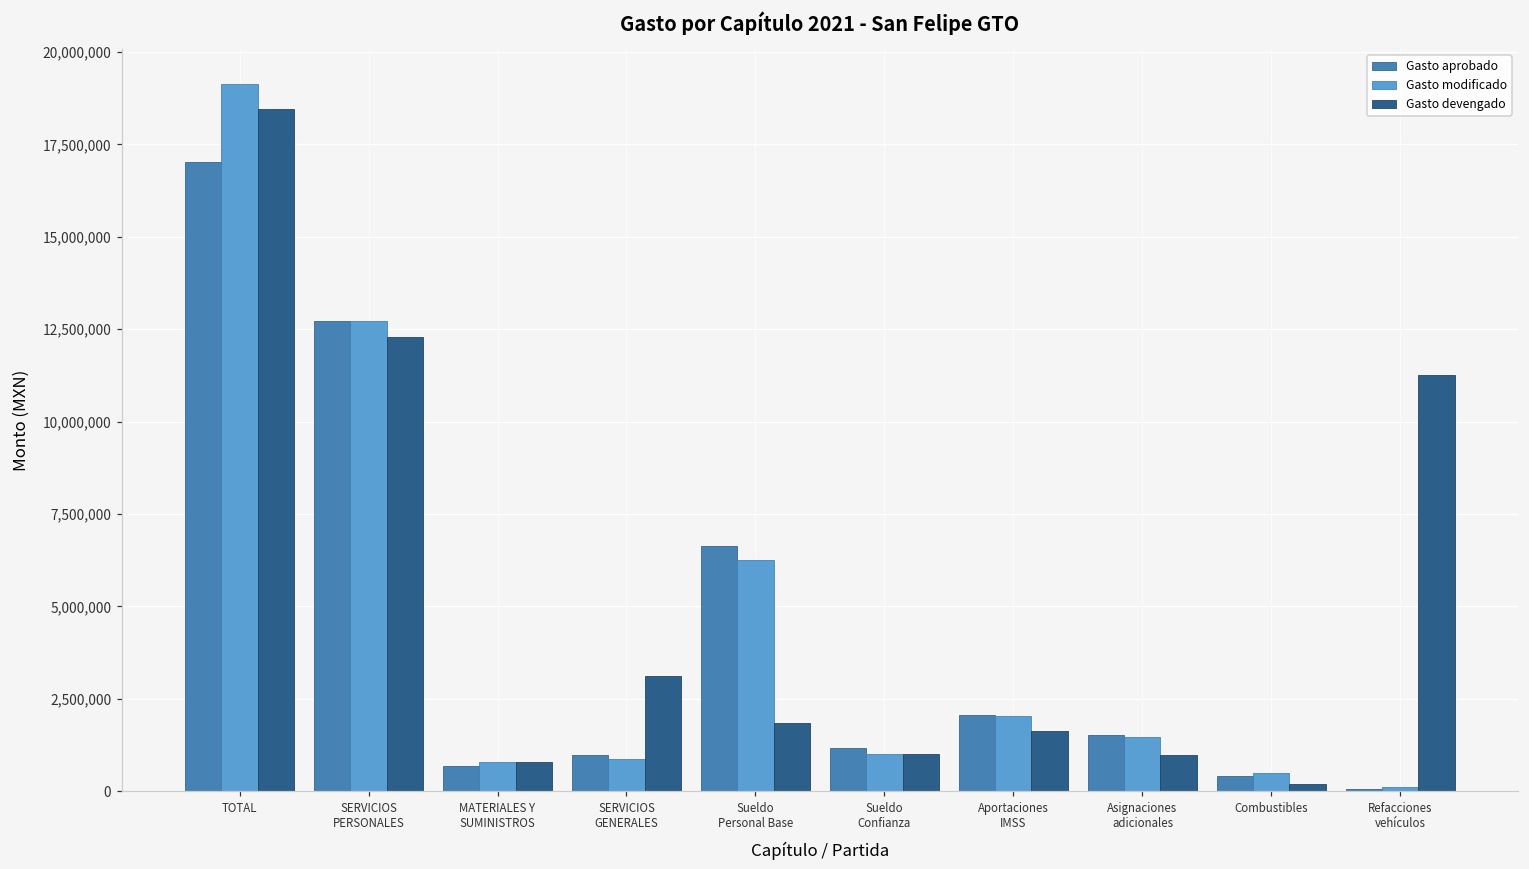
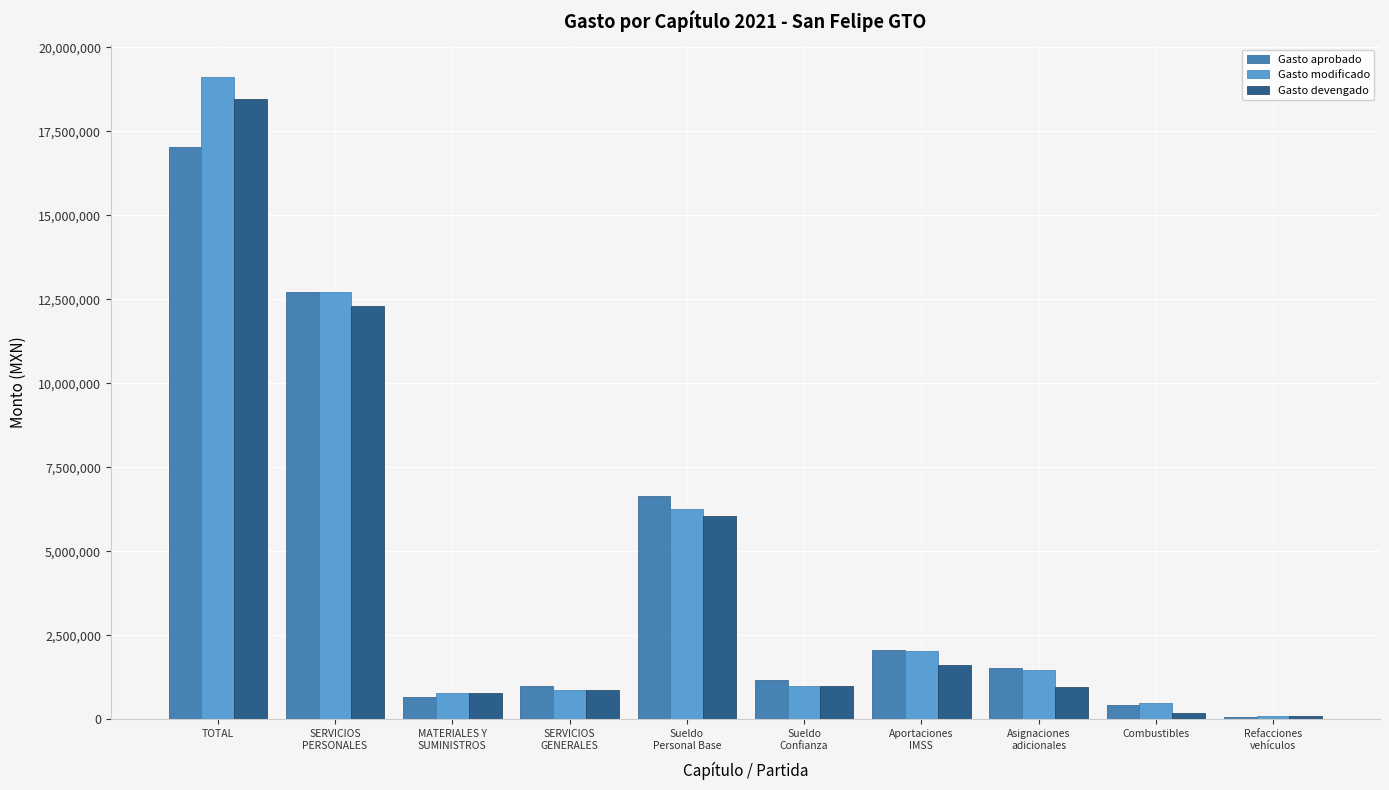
  {
    "Gasto devengado": {
      "TOTAL": "18,500,000",
      "SERVICIOS PERSONALES": "12,300,000",
      "MATERIALES Y SUMINISTROS": "800,000",
-     "SERVICIOS GENERALES": "3,100,000",
-     "Sueldo Personal Base": "1,800,000",
+     "SERVICIOS GENERALES": "900,000",
+     "Sueldo Personal Base": "6,100,000",
      "Sueldo Confianza": "1,000,000",
      "Aportaciones IMSS": "1,600,000",
      "Asignaciones adicionales": "1,000,000",
      "Combustibles": "200,000",
-     "Refacciones vehículos": "11,300,000"
+     "Refacciones vehículos": "100,000"
    }
  }
